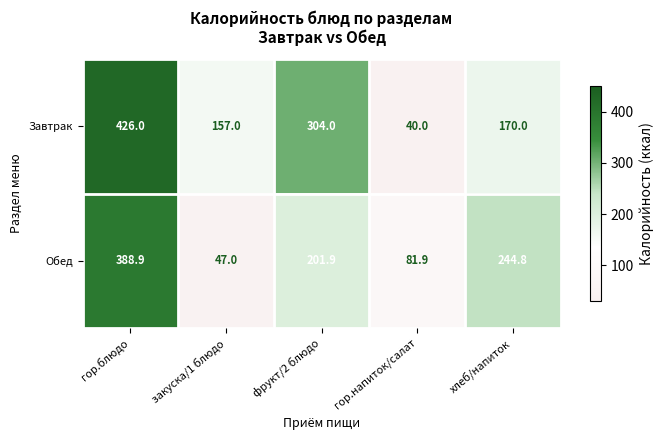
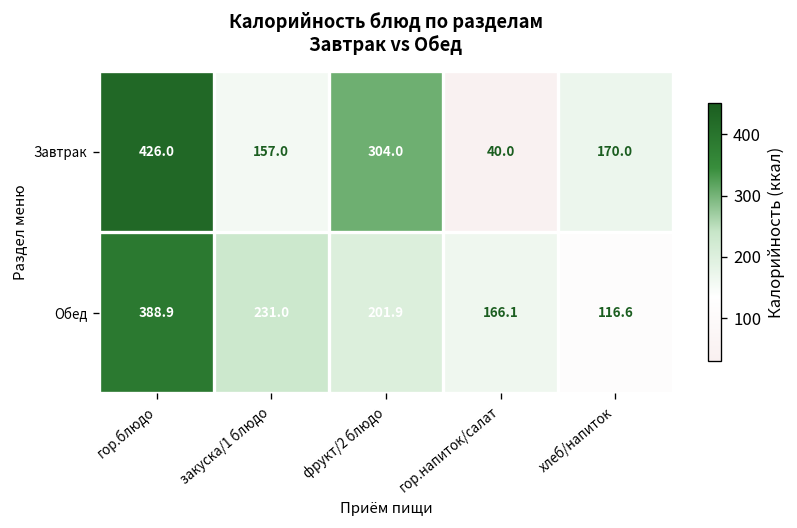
  {
    "Завтрак": {
      "гор.блюдо": 426.0,
      "закуска/1 блюдо": 157.0,
      "фрукт/2 блюдо": 304.0,
      "гор.напиток/салат": 40.0,
      "хлеб/напиток": 170.0
    },
    "Обед": {
      "гор.блюдо": 388.9,
-     "закуска/1 блюдо": 47.0,
-     "гор.напиток/салат": 81.9,
-     "хлеб/напиток": 244.8
+     "закуска/1 блюдо": 231.0,
+     "гор.напиток/салат": 166.1,
+     "хлеб/напиток": 116.6
    }
  }
